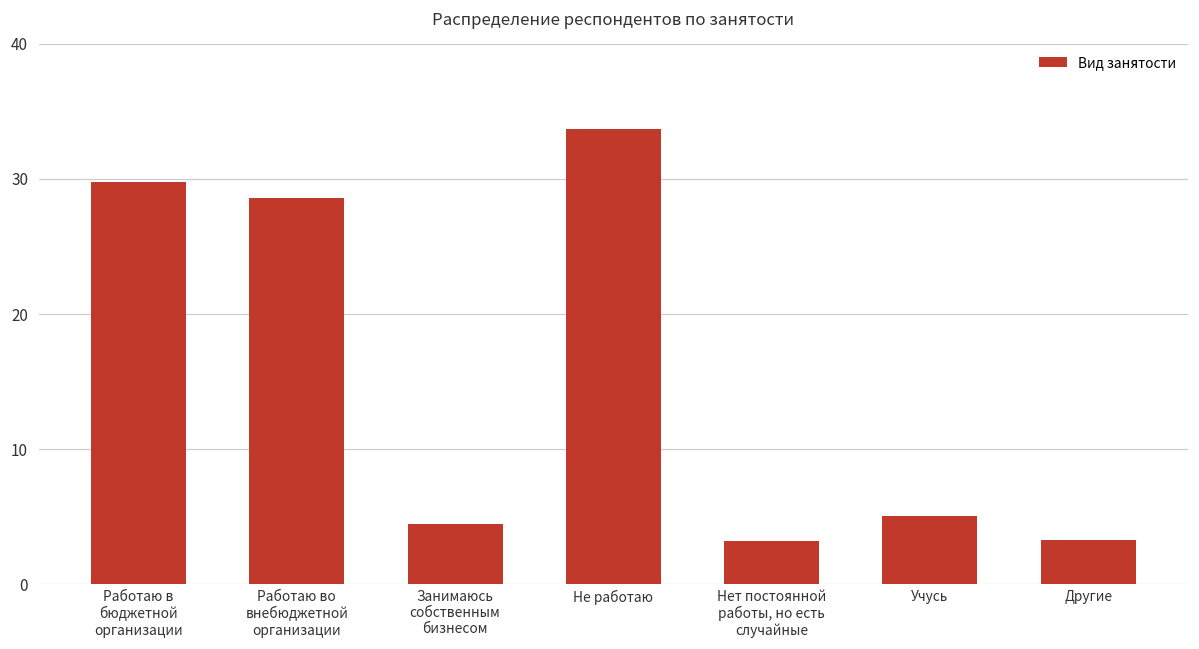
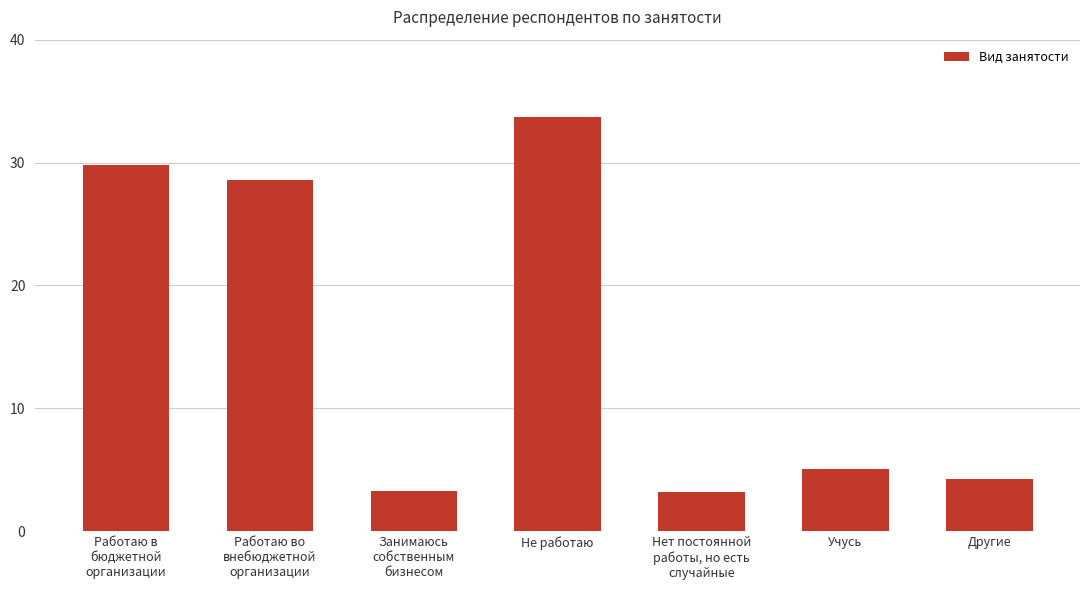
  {
    "Работаю в бюджетной организации": 29.8,
    "Работаю во внебюджетной организации": 28.5,
-   "Занимаюсь собственным бизнесом": 4.5,
+   "Занимаюсь собственным бизнесом": 3.3,
    "Не работаю": 33.7,
    "Нет постоянной работы, но есть случайные": 3.2,
    "Учусь": 5.0,
-   "Другие": 3.3
+   "Другие": 4.3
  }
